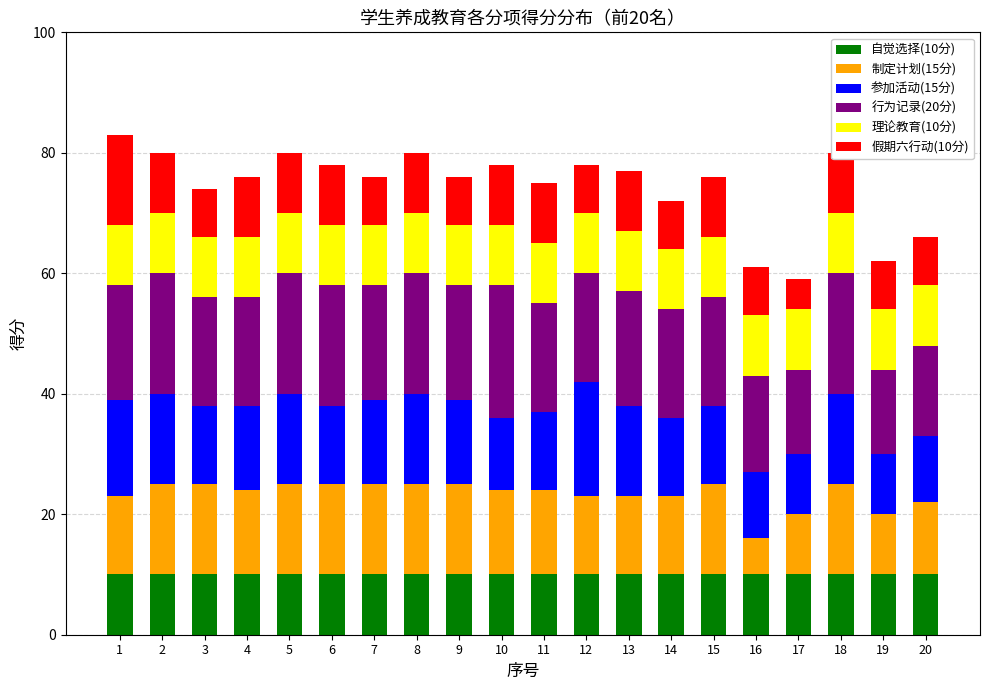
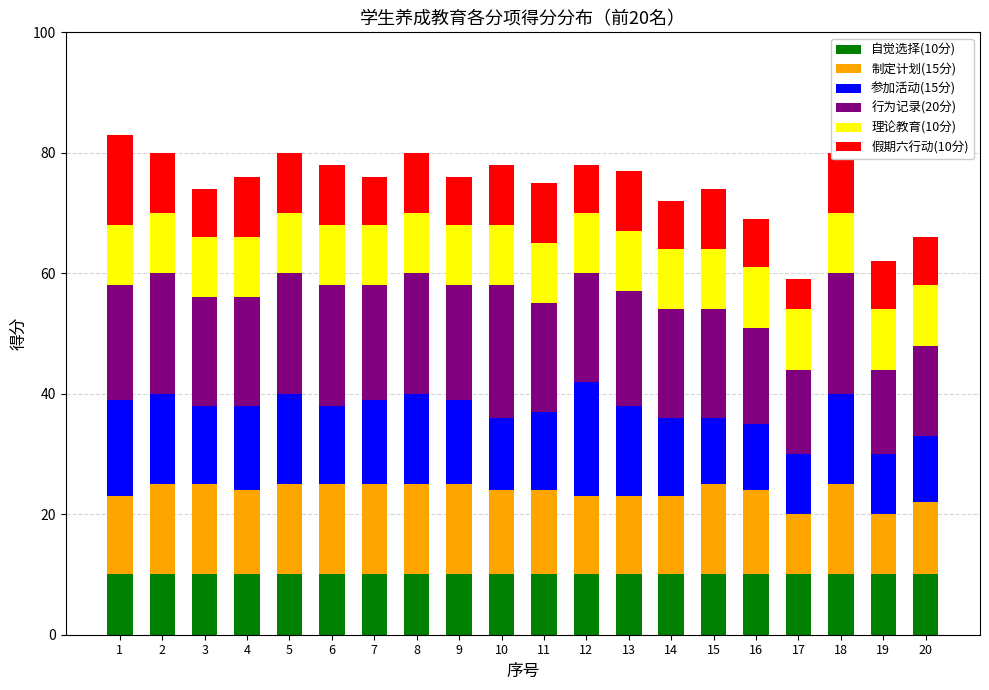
  {
    "自觉选择(10分)": {
      "1": 10,
      "2": 10,
      "3": 10,
      "4": 10,
      "5": 10,
      "6": 10,
      "7": 10,
      "8": 10,
      "9": 10,
      "10": 10,
      "11": 10,
      "12": 10,
      "13": 10,
      "14": 10,
      "15": 10,
      "16": 10,
      "17": 10,
      "18": 10,
      "19": 10,
      "20": 10
    },
    "制定计划(15分)": {
      "1": 13,
      "2": 15,
      "3": 15,
      "4": 14,
      "5": 15,
      "6": 15,
      "7": 15,
      "8": 15,
      "9": 15,
      "10": 14,
      "11": 14,
      "12": 13,
      "13": 13,
      "14": 13,
      "15": 15,
-     "16": 6,
+     "16": 14,
      "17": 10,
      "18": 15,
      "19": 10,
      "20": 12
    },
    "参加活动(15分)": {
      "1": 16,
      "2": 15,
      "3": 13,
      "4": 14,
      "5": 15,
      "6": 13,
      "7": 14,
      "8": 15,
      "9": 14,
      "10": 12,
      "11": 13,
      "12": 19,
      "13": 15,
      "14": 13,
-     "15": 13,
+     "15": 11,
      "16": 11,
      "17": 10,
      "18": 15,
      "19": 10,
      "20": 11
    },
    "行为记录(20分)": {
      "1": 19,
      "2": 20,
      "3": 18,
      "4": 18,
      "5": 20,
      "6": 20,
      "7": 19,
      "8": 20,
      "9": 19,
      "10": 22,
      "11": 18,
      "12": 18,
      "13": 19,
      "14": 18,
      "15": 18,
      "16": 16,
      "17": 14,
      "18": 20,
      "19": 14,
      "20": 15
    },
    "理论教育(10分)": {
      "1": 10,
      "2": 10,
      "3": 10,
      "4": 10,
      "5": 10,
      "6": 10,
      "7": 10,
      "8": 10,
      "9": 10,
      "10": 10,
      "11": 10,
      "12": 10,
      "13": 10,
      "14": 10,
      "15": 10,
      "16": 10,
      "17": 10,
      "18": 10,
      "19": 10,
      "20": 10
    },
    "假期六行动(10分)": {
      "1": 15,
      "2": 10,
      "3": 8,
      "4": 10,
      "5": 10,
      "6": 10,
      "7": 8,
      "8": 10,
      "9": 8,
      "10": 10,
      "11": 10,
      "12": 8,
      "13": 10,
      "14": 8,
      "15": 10,
      "16": 8,
      "17": 5,
      "19": 8,
      "20": 8
    }
  }
